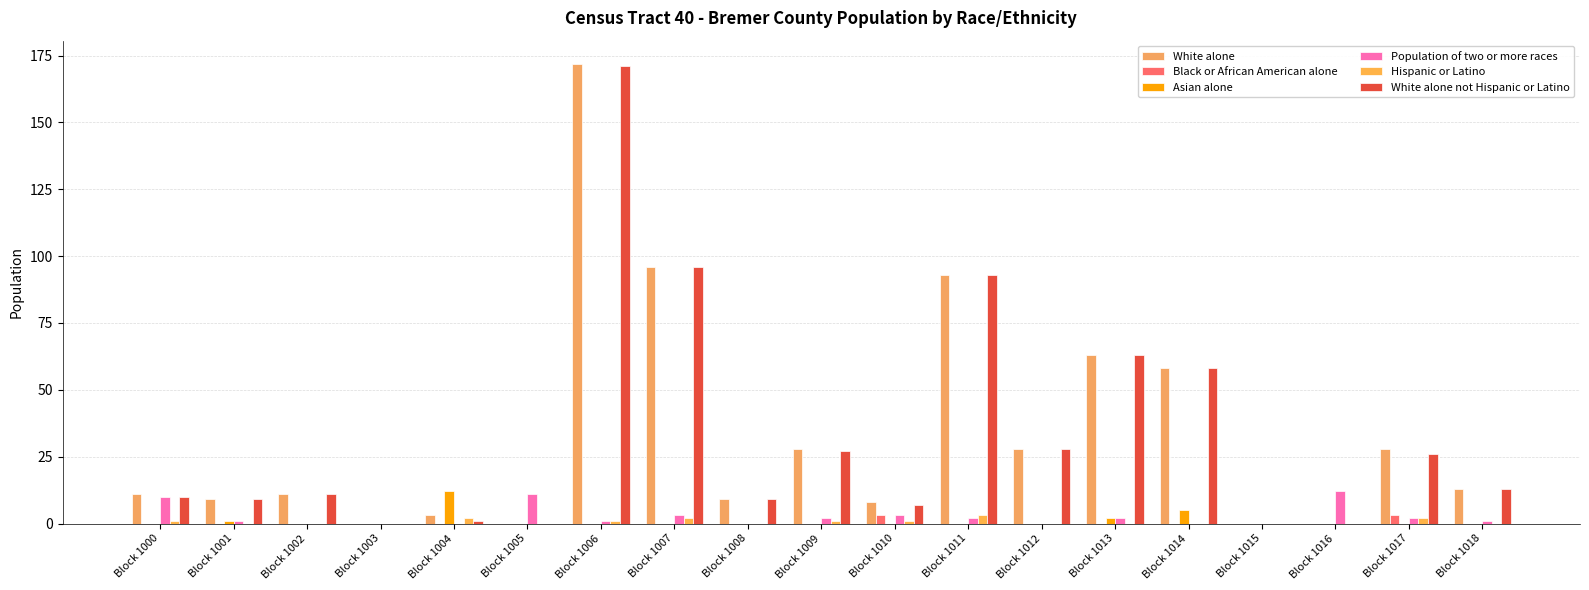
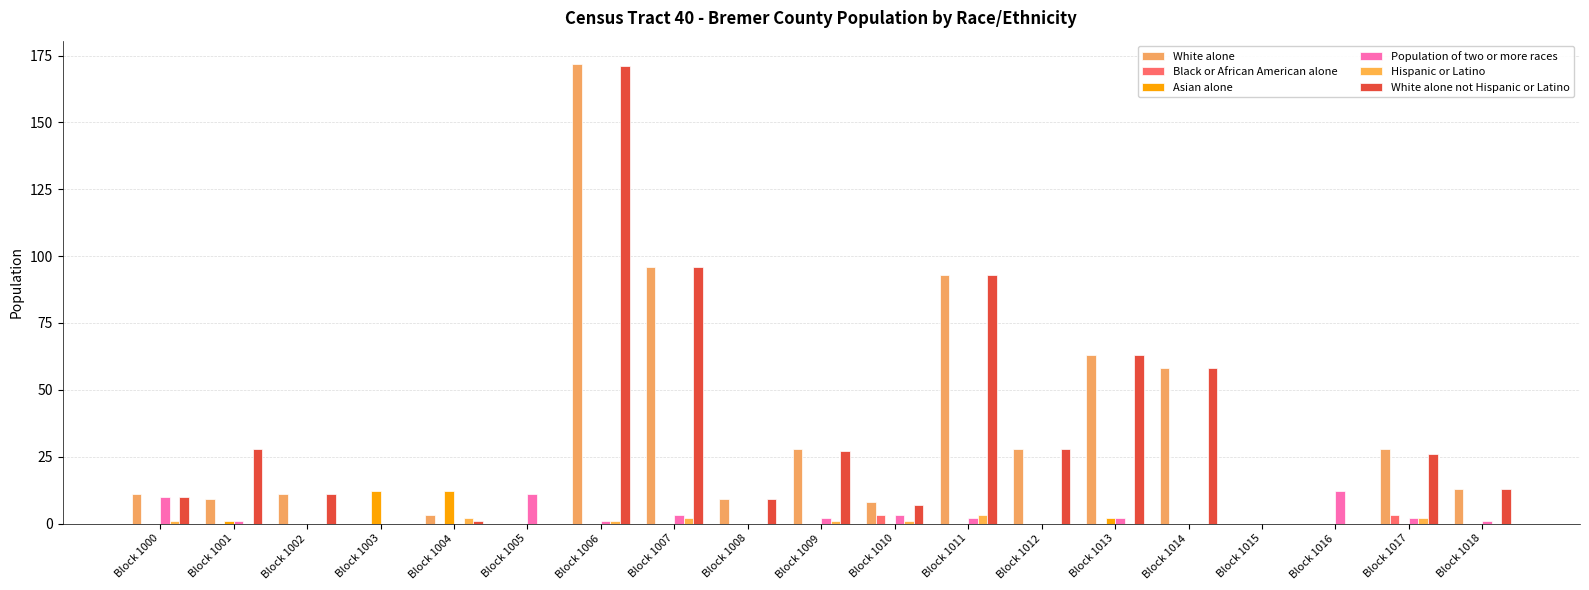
  {
    "Asian alone": {
      "Block 1000": 0,
      "Block 1001": 1,
      "Block 1002": 0,
-     "Block 1003": 0,
+     "Block 1003": 12,
      "Block 1004": 12,
      "Block 1005": 0,
      "Block 1006": 0,
      "Block 1007": 0,
      "Block 1008": 0,
      "Block 1009": 0,
      "Block 1010": 0,
      "Block 1011": 0,
      "Block 1012": 0,
      "Block 1013": 2,
-     "Block 1014": 5,
+     "Block 1014": 0,
      "Block 1015": 0,
      "Block 1016": 0,
      "Block 1017": 0,
      "Block 1018": 0
    },
    "Population of two or more races": {
      "Block 1000": 10,
      "Block 1001": 1,
      "Block 1002": 0,
      "Block 1003": 0,
      "Block 1004": 0,
      "Block 1005": 11,
      "Block 1006": 1,
      "Block 1007": 3,
      "Block 1008": 0,
      "Block 1009": 2,
      "Block 1010": 3,
      "Block 1011": 2,
      "Block 1012": 0,
      "Block 1013": 2,
      "Block 1014": 0,
      "Block 1015": 0,
      "Block 1016": 12,
      "Block 1017": 2,
      "Block 1018": 1
    },
    "White alone not Hispanic or Latino": {
      "Block 1000": 10,
-     "Block 1001": 9,
+     "Block 1001": 28,
      "Block 1002": 11,
      "Block 1003": 0,
      "Block 1004": 1,
      "Block 1005": 0,
      "Block 1006": 171,
      "Block 1007": 96,
      "Block 1008": 9,
      "Block 1009": 27,
      "Block 1010": 7,
      "Block 1011": 93,
      "Block 1012": 28,
      "Block 1013": 63,
      "Block 1014": 58,
      "Block 1015": 0,
      "Block 1016": 0,
      "Block 1017": 26,
      "Block 1018": 13
    }
  }
